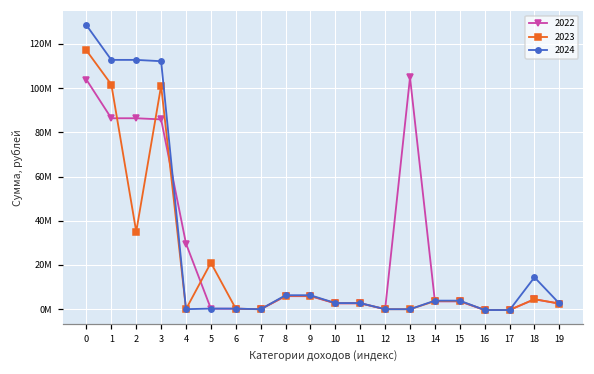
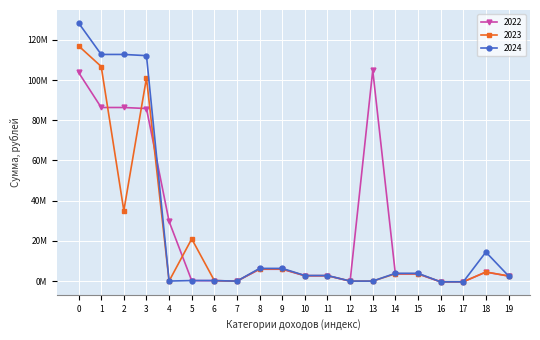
  {
    "2022": {
      "0": 104000000,
      "1": 86000000,
      "2": 86000000,
      "3": 86000000,
      "4": 30000000,
      "13": 105000000
    },
    "2023": {
      "0": 117000000,
-     "1": 102000000,
+     "1": 107000000,
      "2": 35000000,
      "3": 101000000,
      "5": 21000000
    },
    "2024": {
      "0": 128000000,
      "1": 113000000,
      "2": 113000000,
      "3": 112000000,
      "18": 14000000
    }
  }
